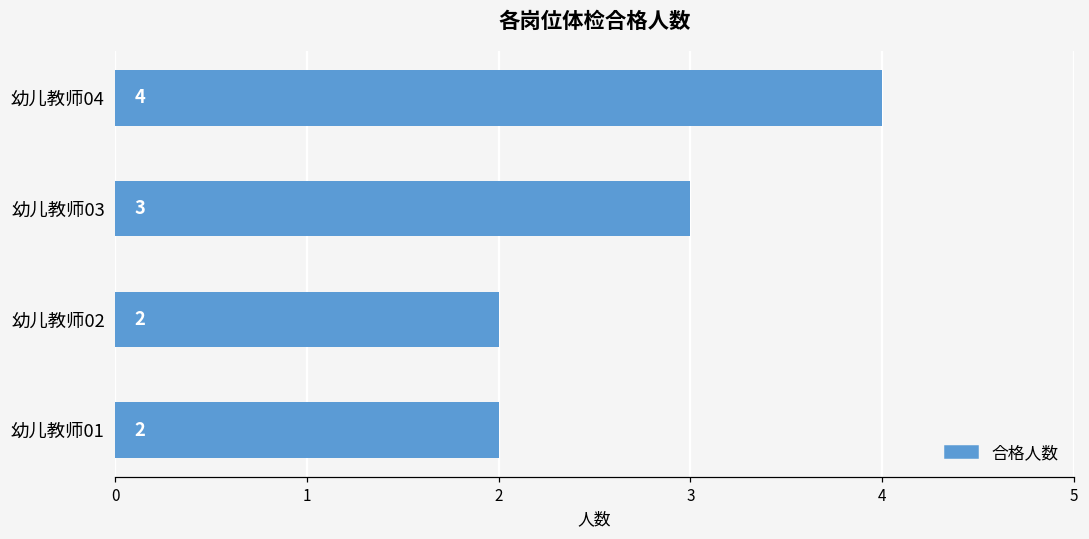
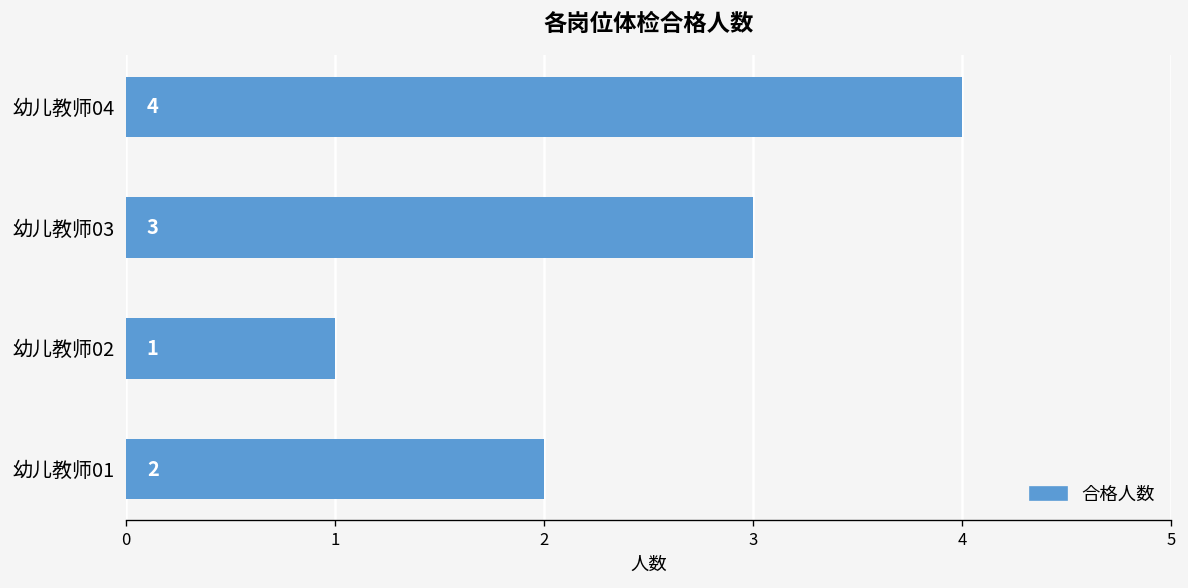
  {
    "幼儿教师04": 4,
    "幼儿教师03": 3,
-   "幼儿教师02": 2,
+   "幼儿教师02": 1,
    "幼儿教师01": 2
  }
